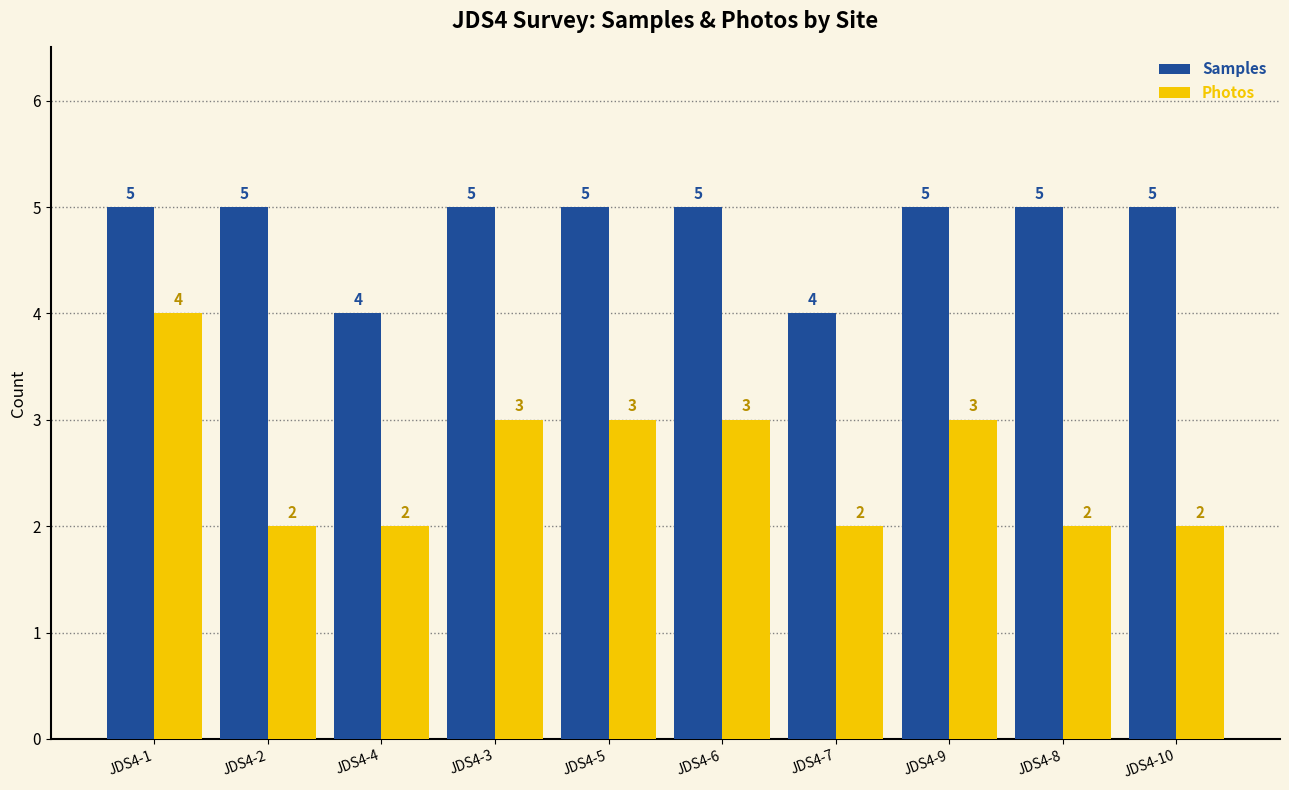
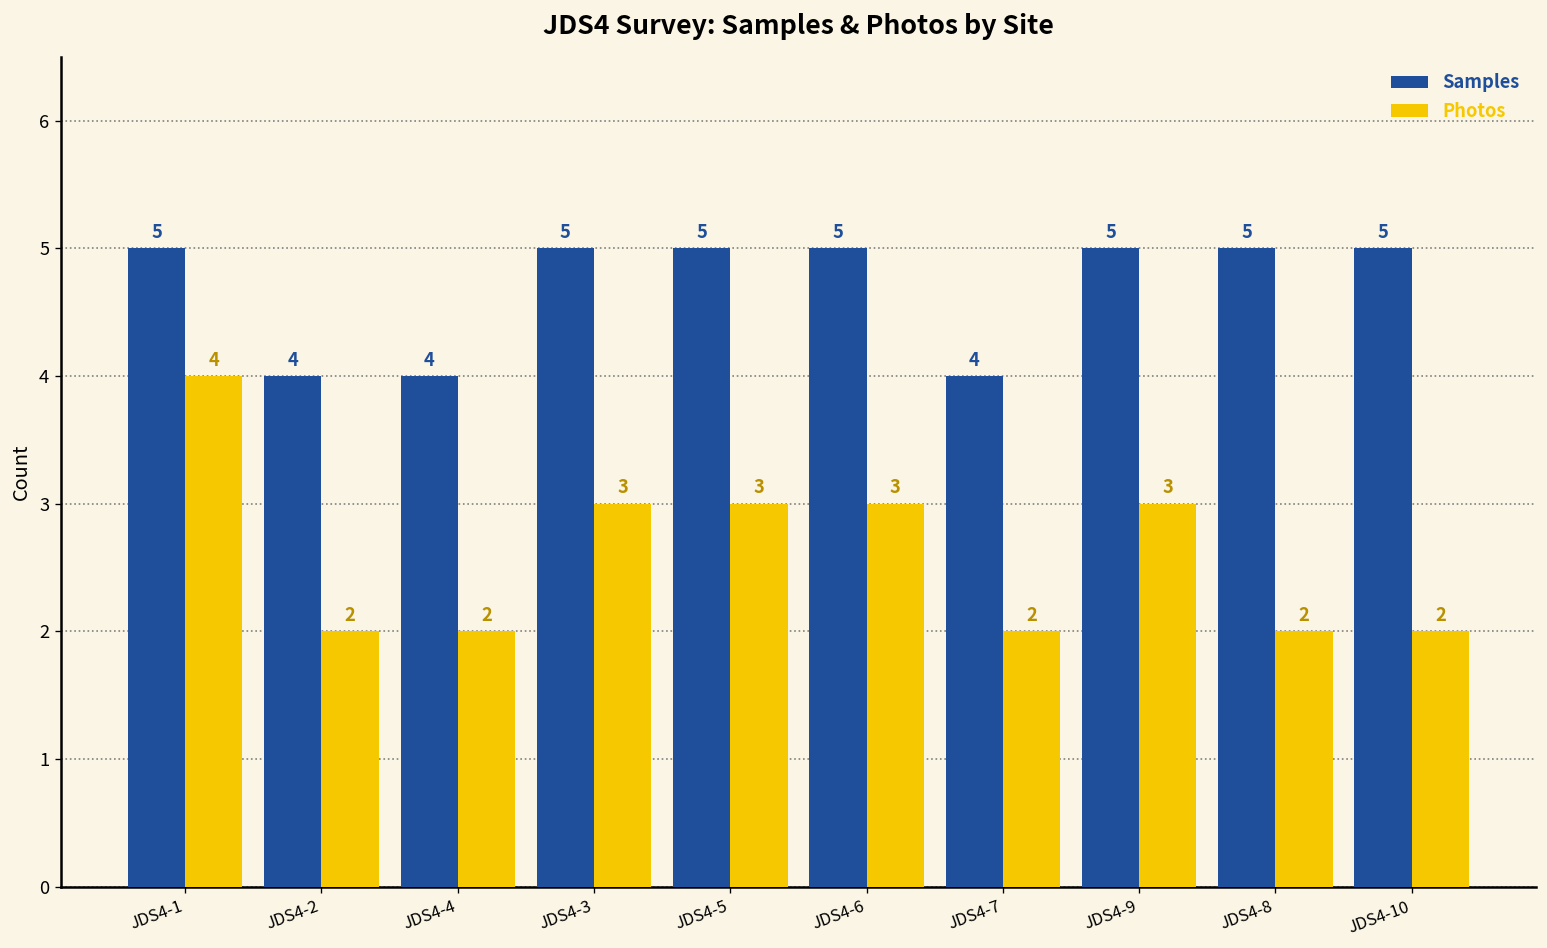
  {
    "Samples": {
      "JDS4-1": 5,
-     "JDS4-2": 5,
+     "JDS4-2": 4,
      "JDS4-4": 4,
      "JDS4-3": 5,
      "JDS4-5": 5,
      "JDS4-6": 5,
      "JDS4-7": 4,
      "JDS4-9": 5,
      "JDS4-8": 5,
      "JDS4-10": 5
    },
    "Photos": {
      "JDS4-1": 4,
      "JDS4-2": 2,
      "JDS4-4": 2,
      "JDS4-3": 3,
      "JDS4-5": 3,
      "JDS4-6": 3,
      "JDS4-7": 2,
      "JDS4-9": 3,
      "JDS4-8": 2,
      "JDS4-10": 2
    }
  }
